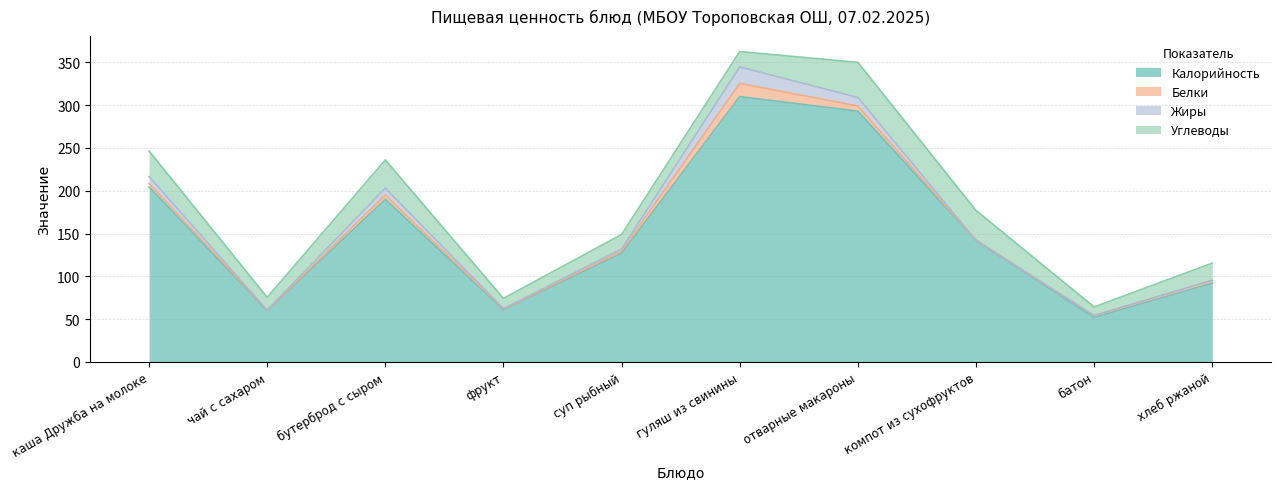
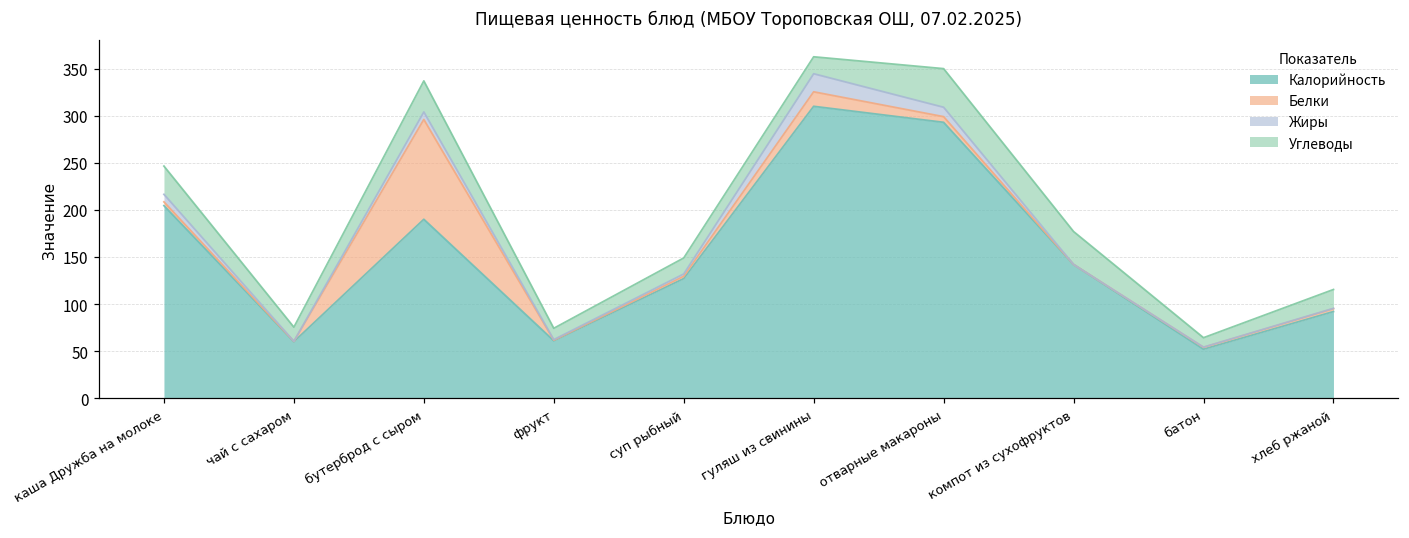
  {
    "Белки": {
      "каша Дружба на молоке": 0,
-     "бутерброд с сыром": 10,
+     "бутерброд с сыром": 110,
      "гуляш из свинины": 20,
      "отварные макароны": 10
    }
  }
